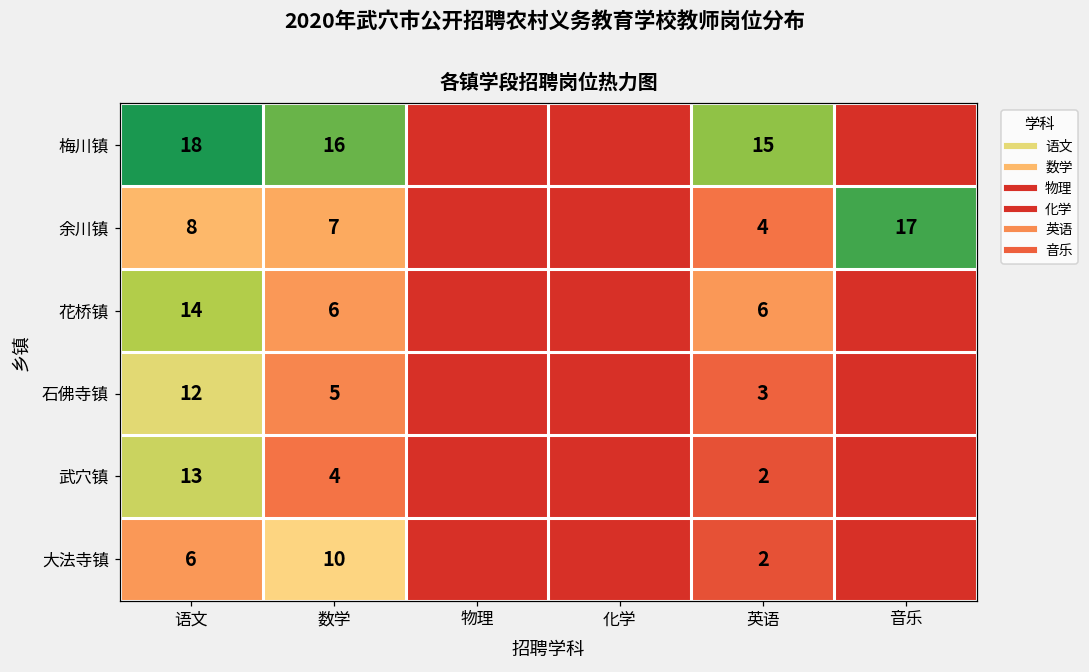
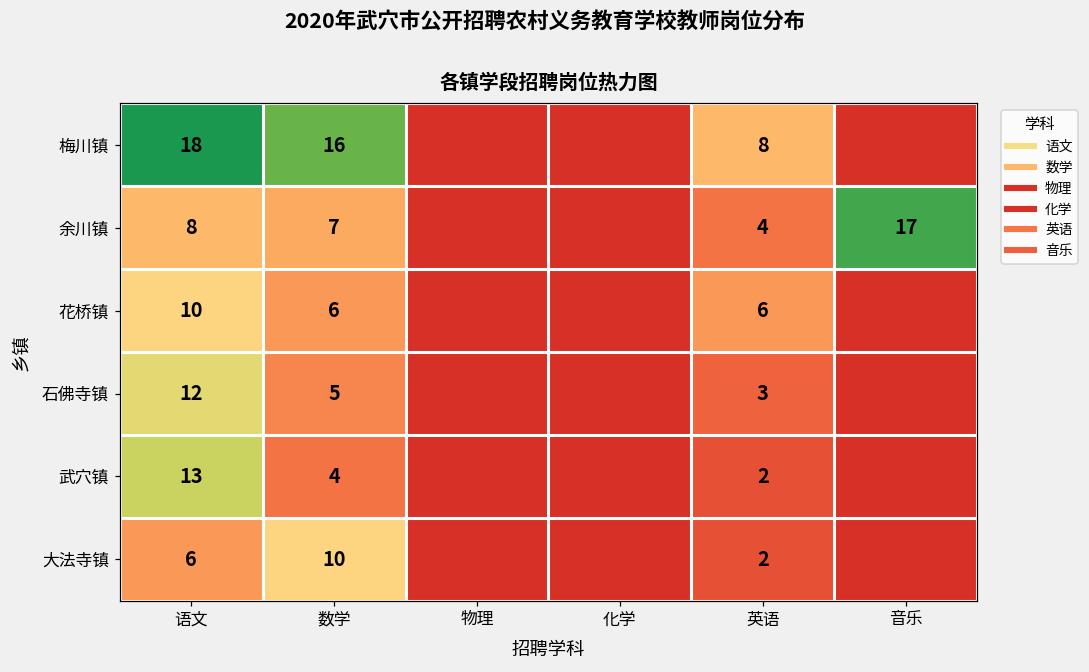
  {
    "梅川镇": {
      "语文": 18,
      "数学": 16,
-     "英语": 15
+     "英语": 8
    },
    "余川镇": {
      "语文": 8,
      "数学": 7,
      "英语": 4,
      "音乐": 17
    },
    "花桥镇": {
-     "语文": 14,
+     "语文": 10,
      "数学": 6,
      "英语": 6
    },
    "石佛寺镇": {
      "语文": 12,
      "数学": 5,
      "英语": 3
    },
    "武穴镇": {
      "语文": 13,
      "数学": 4,
      "英语": 2
    },
    "大法寺镇": {
      "语文": 6,
      "数学": 10,
      "英语": 2
    }
  }
